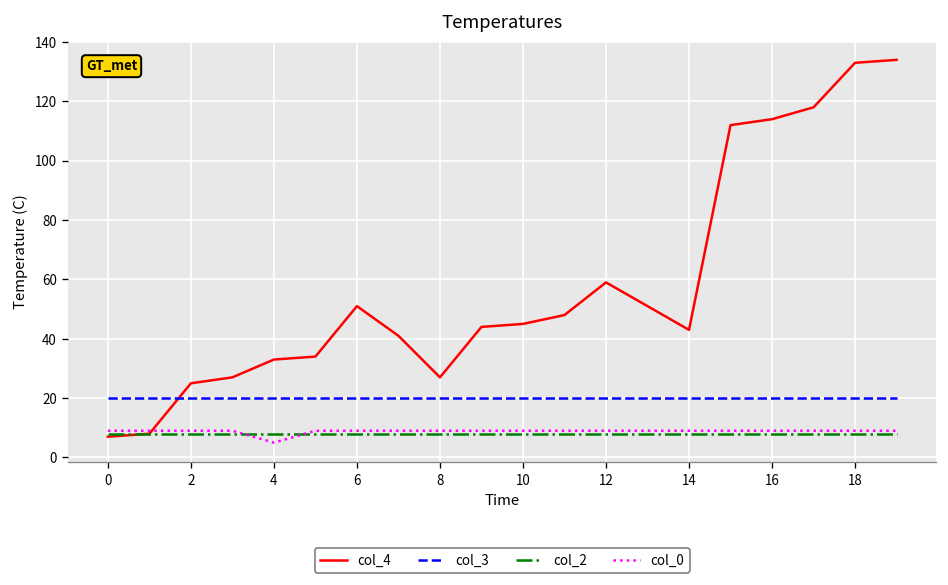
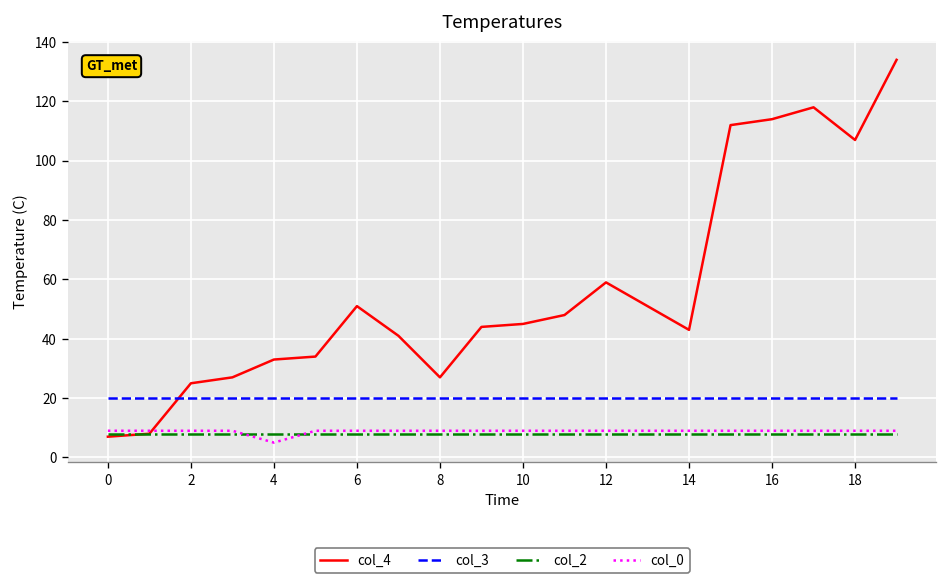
  {
    "col_4": {
      "2": 25,
      "4": 33,
      "6": 51,
      "8": 27,
      "10": 45,
      "12": 59,
      "14": 43,
      "16": 114,
-     "18": 133
+     "18": 107
    },
    "col_3": {
      "0": 20,
      "2": 20,
      "4": 20,
      "6": 20,
      "8": 20,
      "10": 20,
      "12": 20,
      "14": 20,
      "16": 20,
      "18": 20
    },
    "col_2": {
      "4": 8
    },
    "col_0": {
      "4": 5
    }
  }
